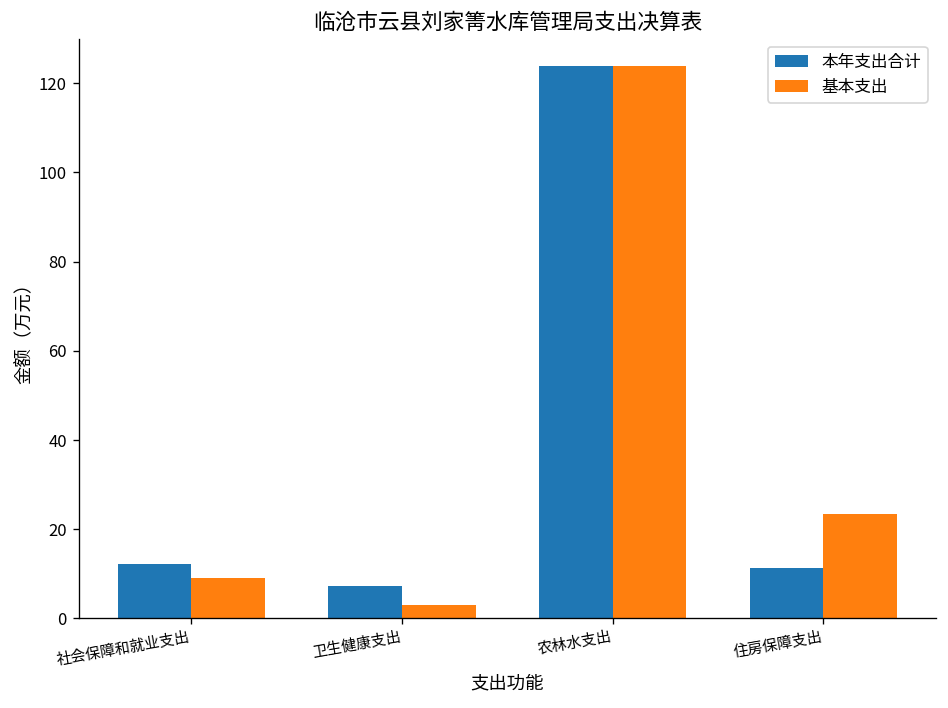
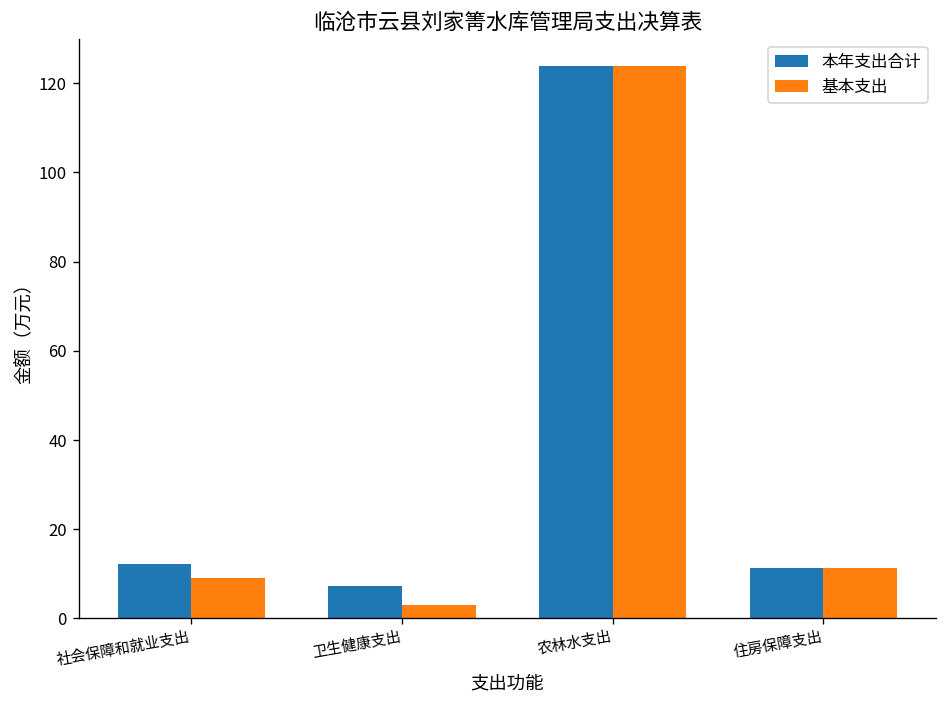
  {
    "本年支出合计": {
      "社会保障和就业支出": 12,
      "卫生健康支出": 7,
      "农林水支出": 124,
      "住房保障支出": 11
    },
    "基本支出": {
      "社会保障和就业支出": 9,
      "卫生健康支出": 3,
      "农林水支出": 124,
-     "住房保障支出": 23
+     "住房保障支出": 11
    }
  }
